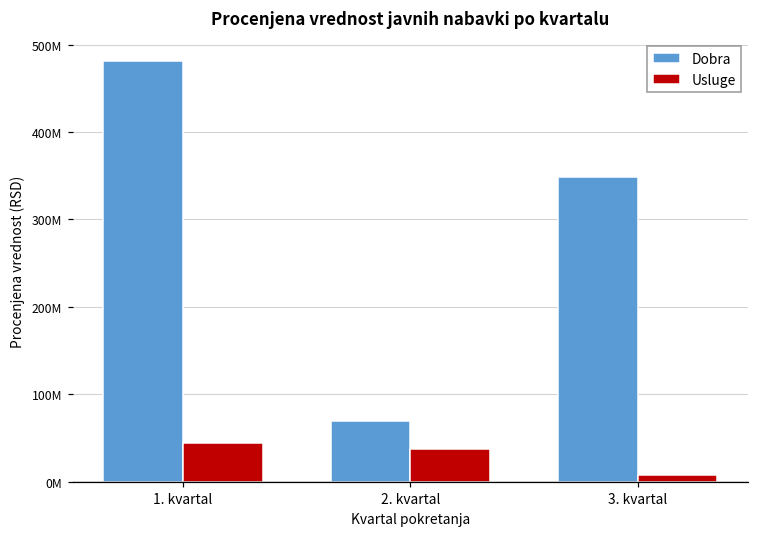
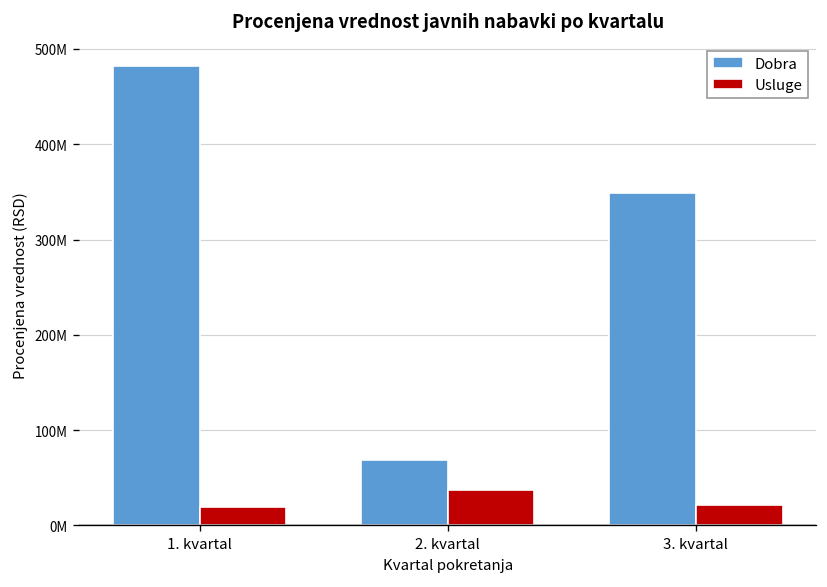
  {
    "Dobra": {
      "1. kvartal": 480000000,
      "2. kvartal": 70000000,
      "3. kvartal": 350000000
    },
    "Usluge": {
-     "1. kvartal": 40000000,
+     "1. kvartal": 20000000,
      "2. kvartal": 40000000,
-     "3. kvartal": 10000000
+     "3. kvartal": 20000000
    }
  }
